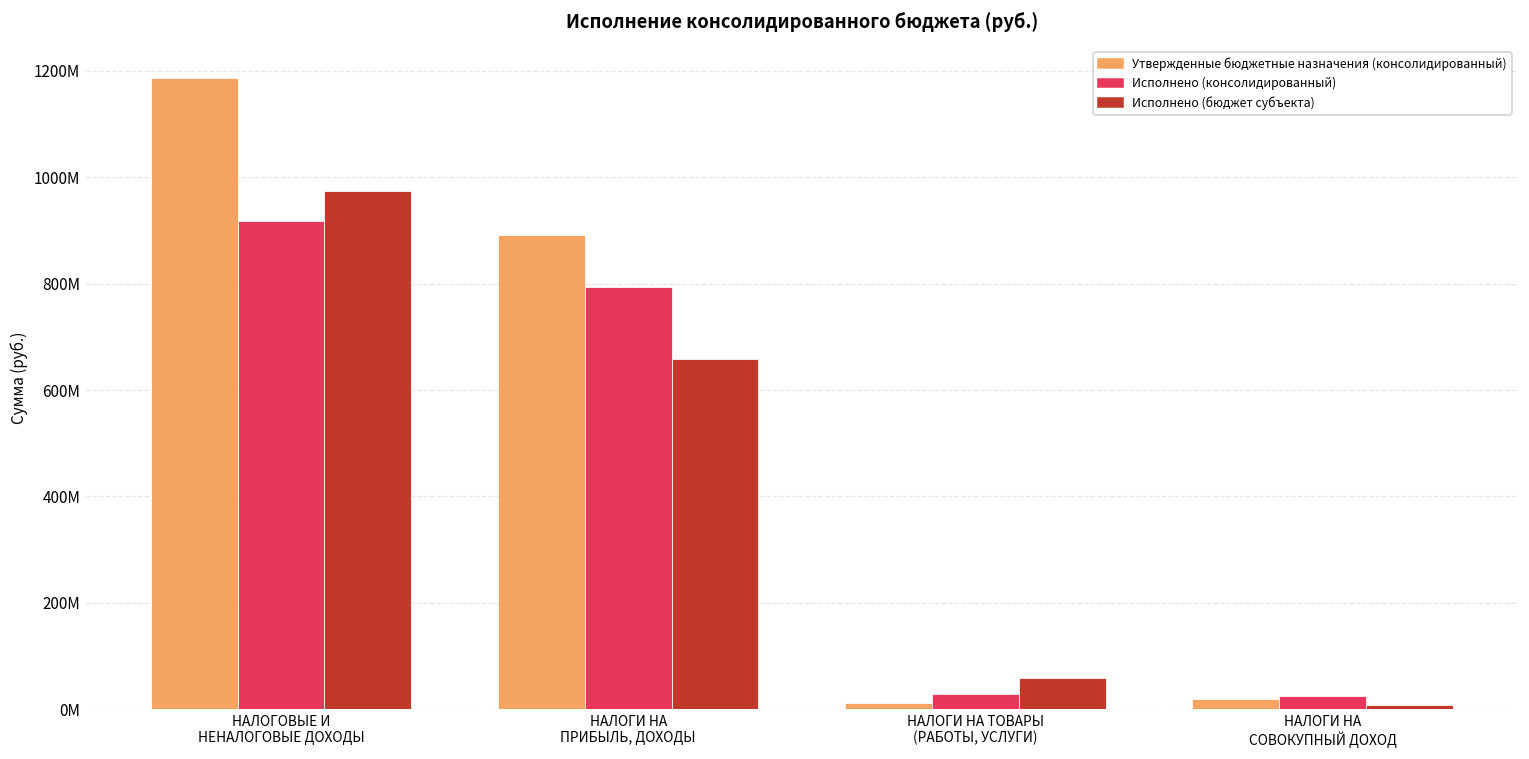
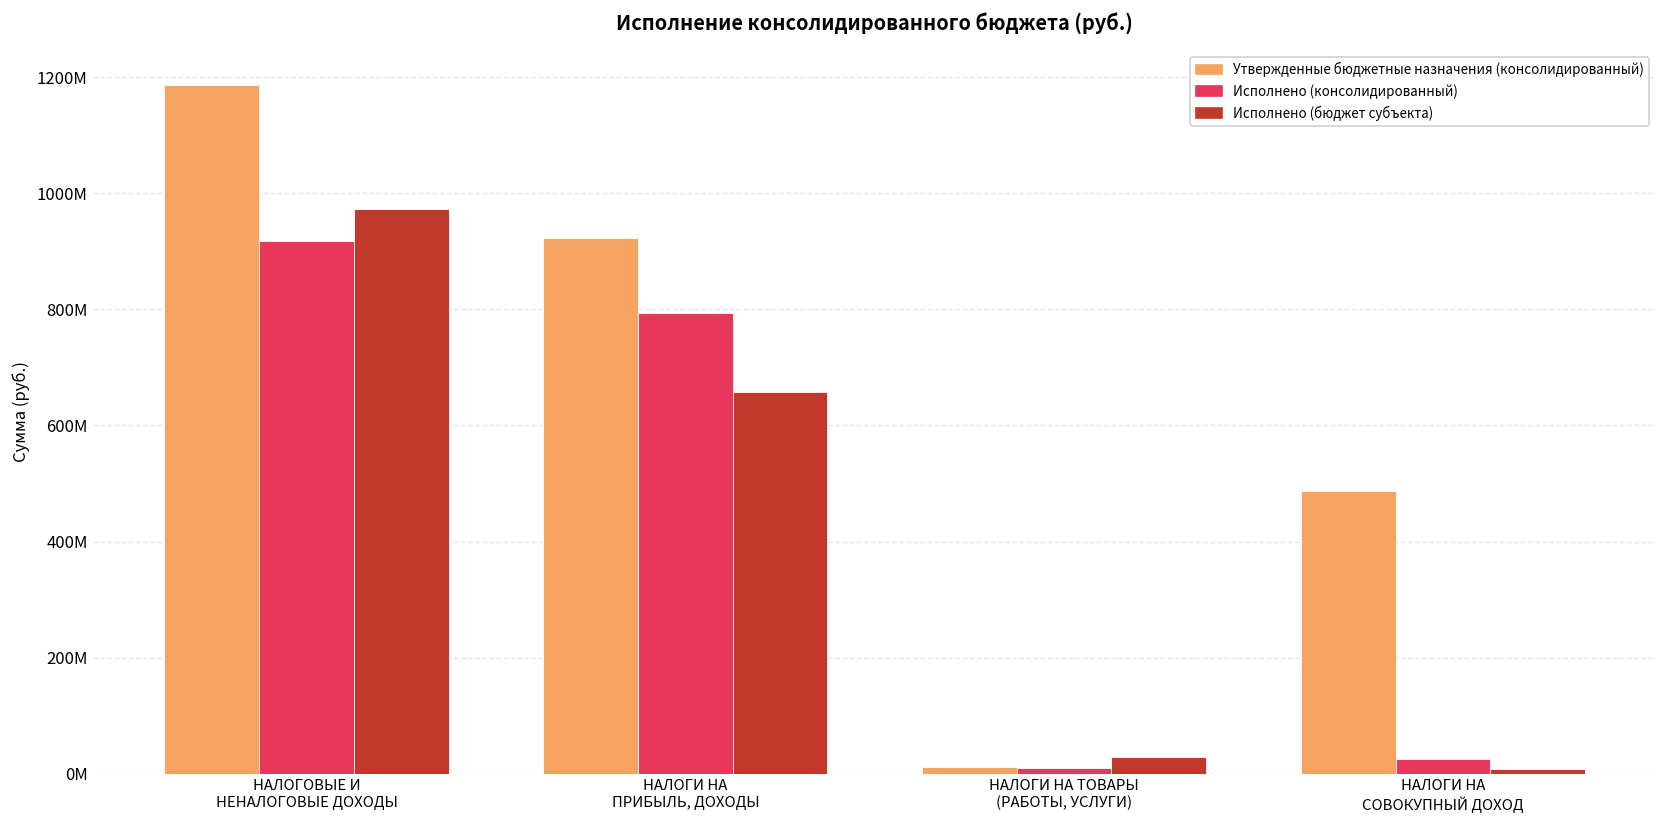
  {
    "Утвержденные бюджетные назначения (консолидированный)": {
      "НАЛОГОВЫЕ И НЕНАЛОГОВЫЕ ДОХОДЫ": 1190000000,
-     "НАЛОГИ НА ПРИБЫЛЬ, ДОХОДЫ": 890000000,
+     "НАЛОГИ НА ПРИБЫЛЬ, ДОХОДЫ": 920000000,
      "НАЛОГИ НА ТОВАРЫ (РАБОТЫ, УСЛУГИ)": 10000000,
-     "НАЛОГИ НА СОВОКУПНЫЙ ДОХОД": 20000000
+     "НАЛОГИ НА СОВОКУПНЫЙ ДОХОД": 490000000
    },
    "Исполнено (консолидированный)": {
      "НАЛОГОВЫЕ И НЕНАЛОГОВЫЕ ДОХОДЫ": 920000000,
      "НАЛОГИ НА ПРИБЫЛЬ, ДОХОДЫ": 790000000,
-     "НАЛОГИ НА ТОВАРЫ (РАБОТЫ, УСЛУГИ)": 30000000,
+     "НАЛОГИ НА ТОВАРЫ (РАБОТЫ, УСЛУГИ)": 10000000,
      "НАЛОГИ НА СОВОКУПНЫЙ ДОХОД": 30000000
    },
    "Исполнено (бюджет субъекта)": {
      "НАЛОГОВЫЕ И НЕНАЛОГОВЫЕ ДОХОДЫ": 970000000,
      "НАЛОГИ НА ПРИБЫЛЬ, ДОХОДЫ": 660000000,
-     "НАЛОГИ НА ТОВАРЫ (РАБОТЫ, УСЛУГИ)": 60000000,
+     "НАЛОГИ НА ТОВАРЫ (РАБОТЫ, УСЛУГИ)": 30000000,
      "НАЛОГИ НА СОВОКУПНЫЙ ДОХОД": 10000000
    }
  }
